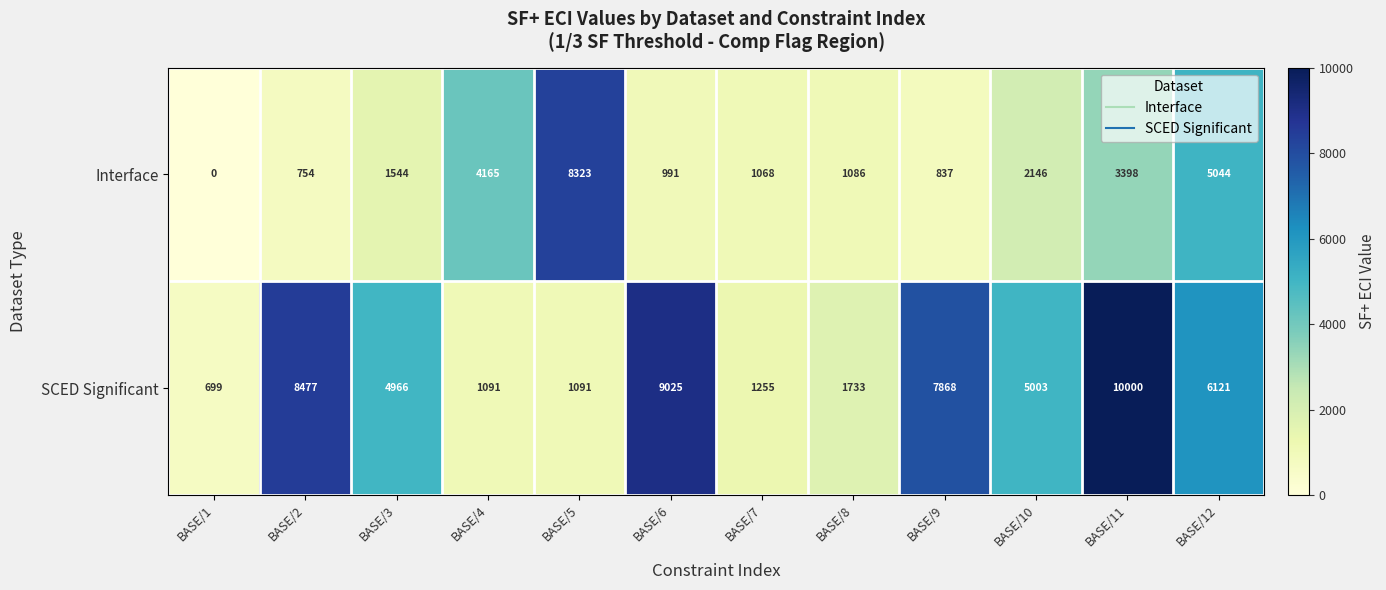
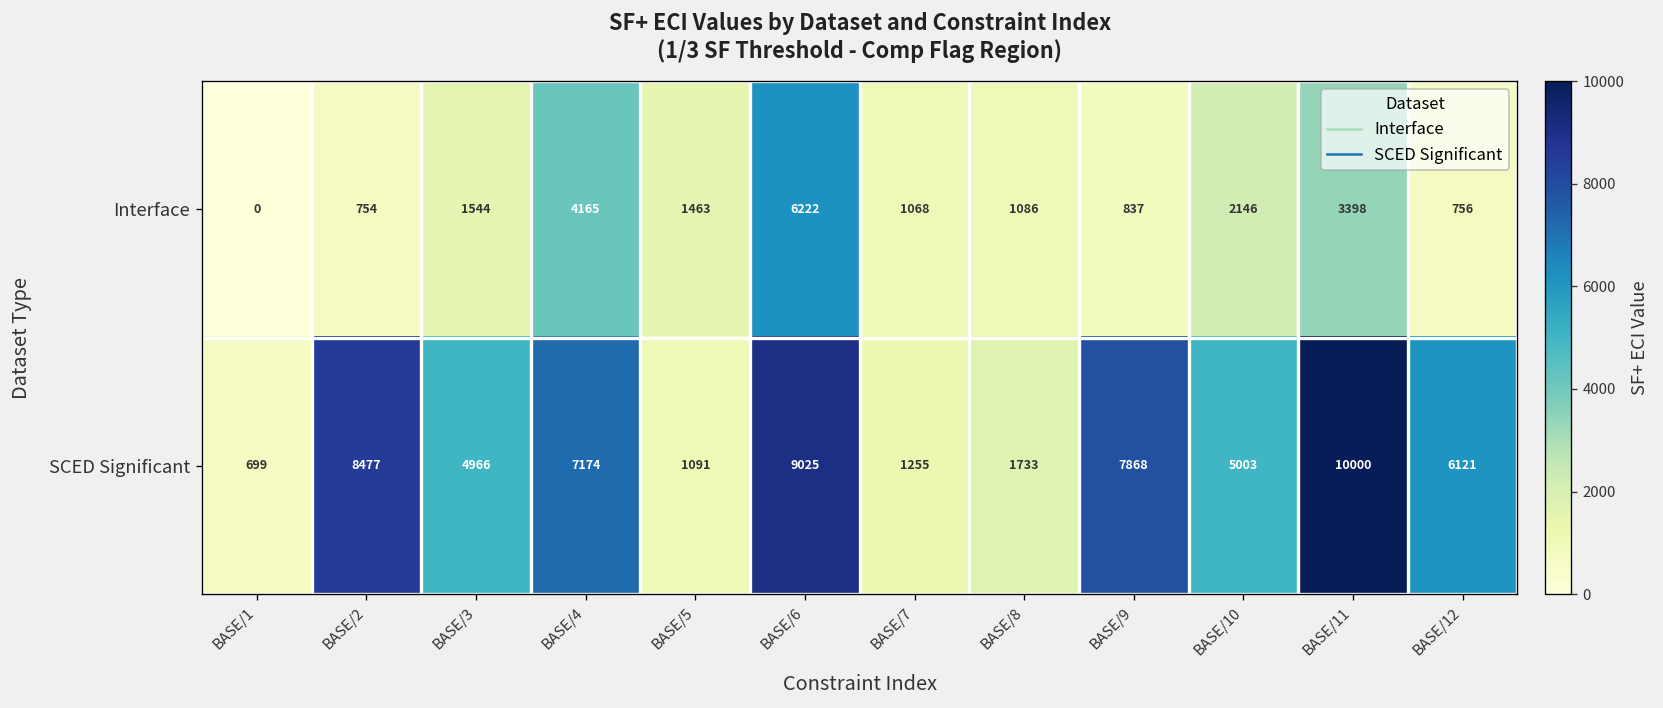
  {
    "Interface": {
      "BASE/1": 0,
      "BASE/2": 754,
      "BASE/3": 1544,
      "BASE/4": 4165,
-     "BASE/5": 8323,
-     "BASE/6": 991,
+     "BASE/5": 1463,
+     "BASE/6": 6222,
      "BASE/7": 1068,
      "BASE/8": 1086,
      "BASE/9": 837,
      "BASE/10": 2146,
      "BASE/11": 3398,
-     "BASE/12": 5044
+     "BASE/12": 756
    },
    "SCED Significant": {
      "BASE/1": 699,
      "BASE/2": 8477,
      "BASE/3": 4966,
-     "BASE/4": 1091,
+     "BASE/4": 7174,
      "BASE/5": 1091,
      "BASE/6": 9025,
      "BASE/7": 1255,
      "BASE/8": 1733,
      "BASE/9": 7868,
      "BASE/10": 5003,
      "BASE/11": 10000,
      "BASE/12": 6121
    }
  }
